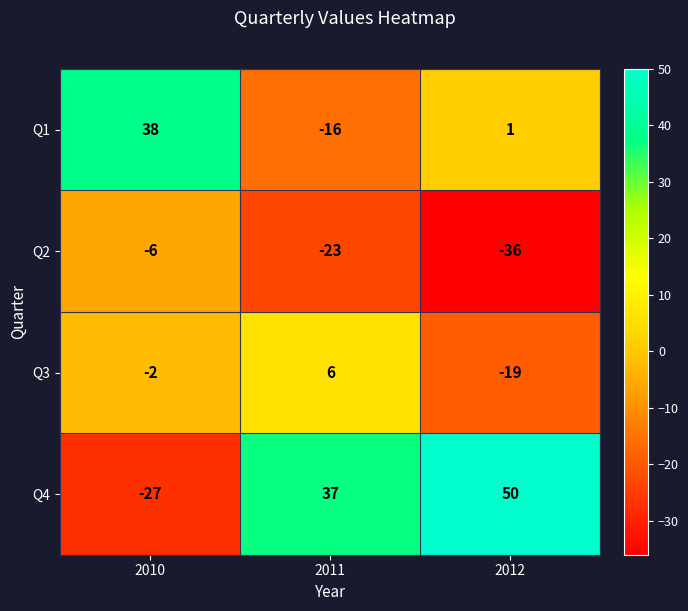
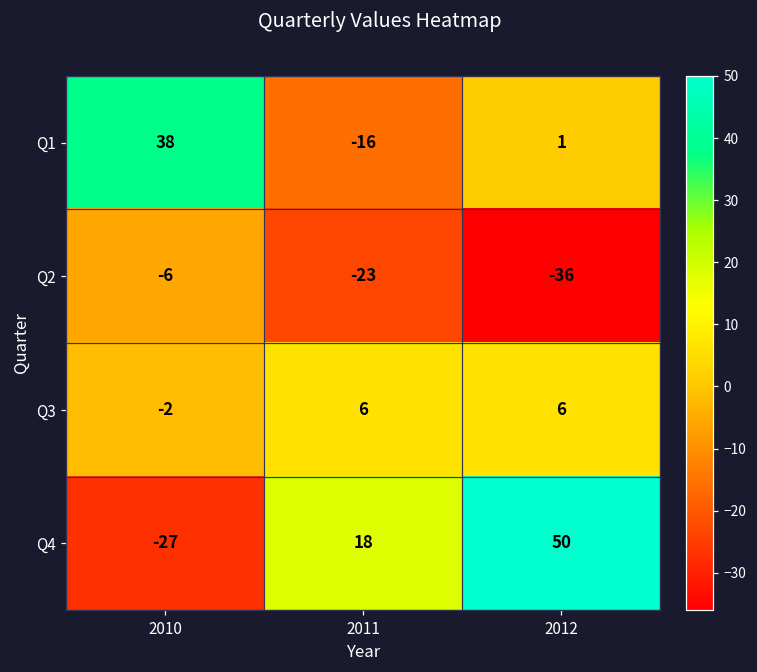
  {
    "Q1": {
      "2010": 38,
      "2011": -16,
      "2012": 1
    },
    "Q2": {
      "2010": -6,
      "2011": -23,
      "2012": -36
    },
    "Q3": {
      "2010": -2,
      "2011": 6,
-     "2012": -19
+     "2012": 6
    },
    "Q4": {
      "2010": -27,
-     "2011": 37,
+     "2011": 18,
      "2012": 50
    }
  }
